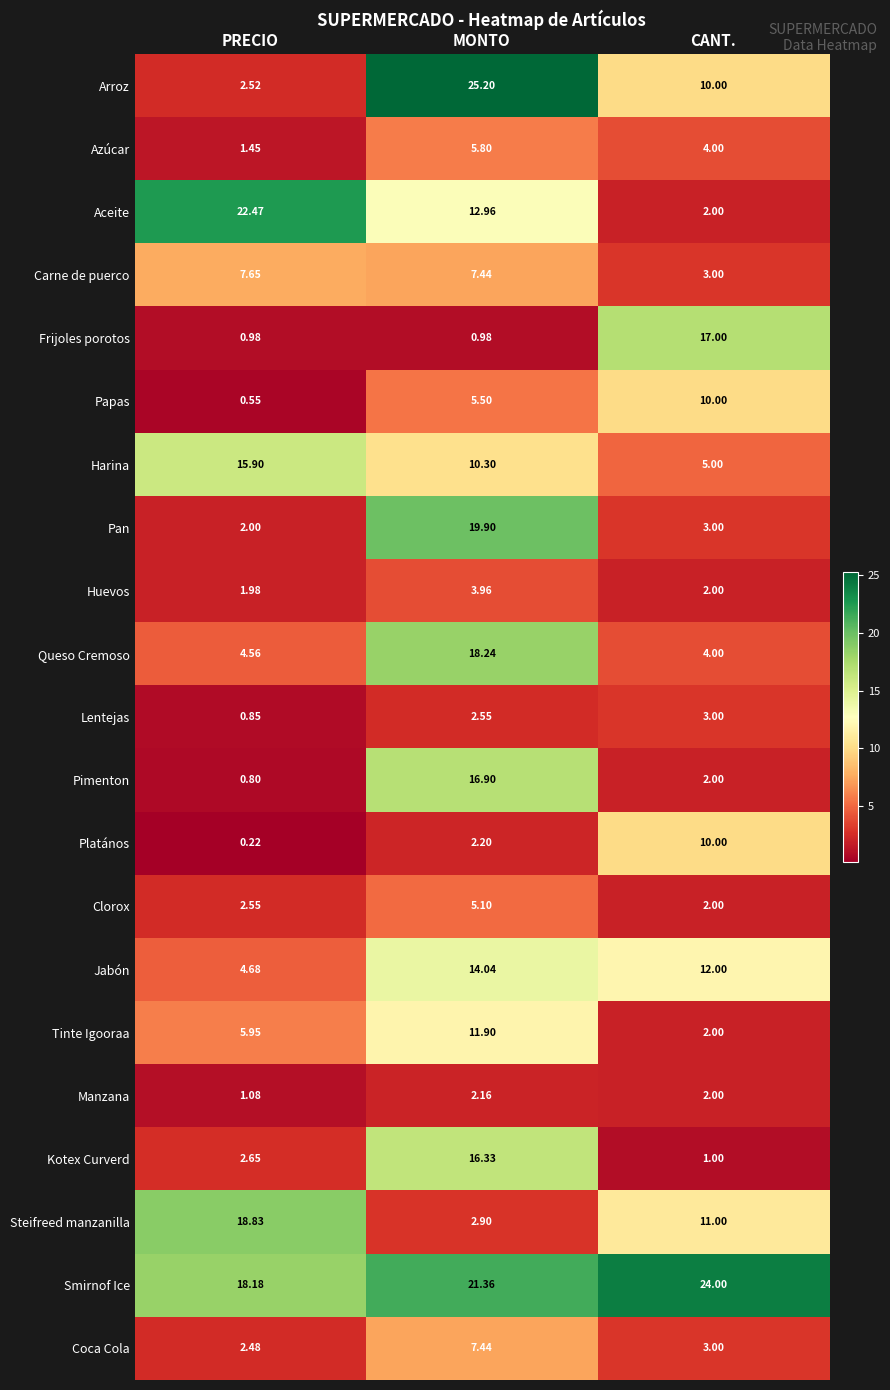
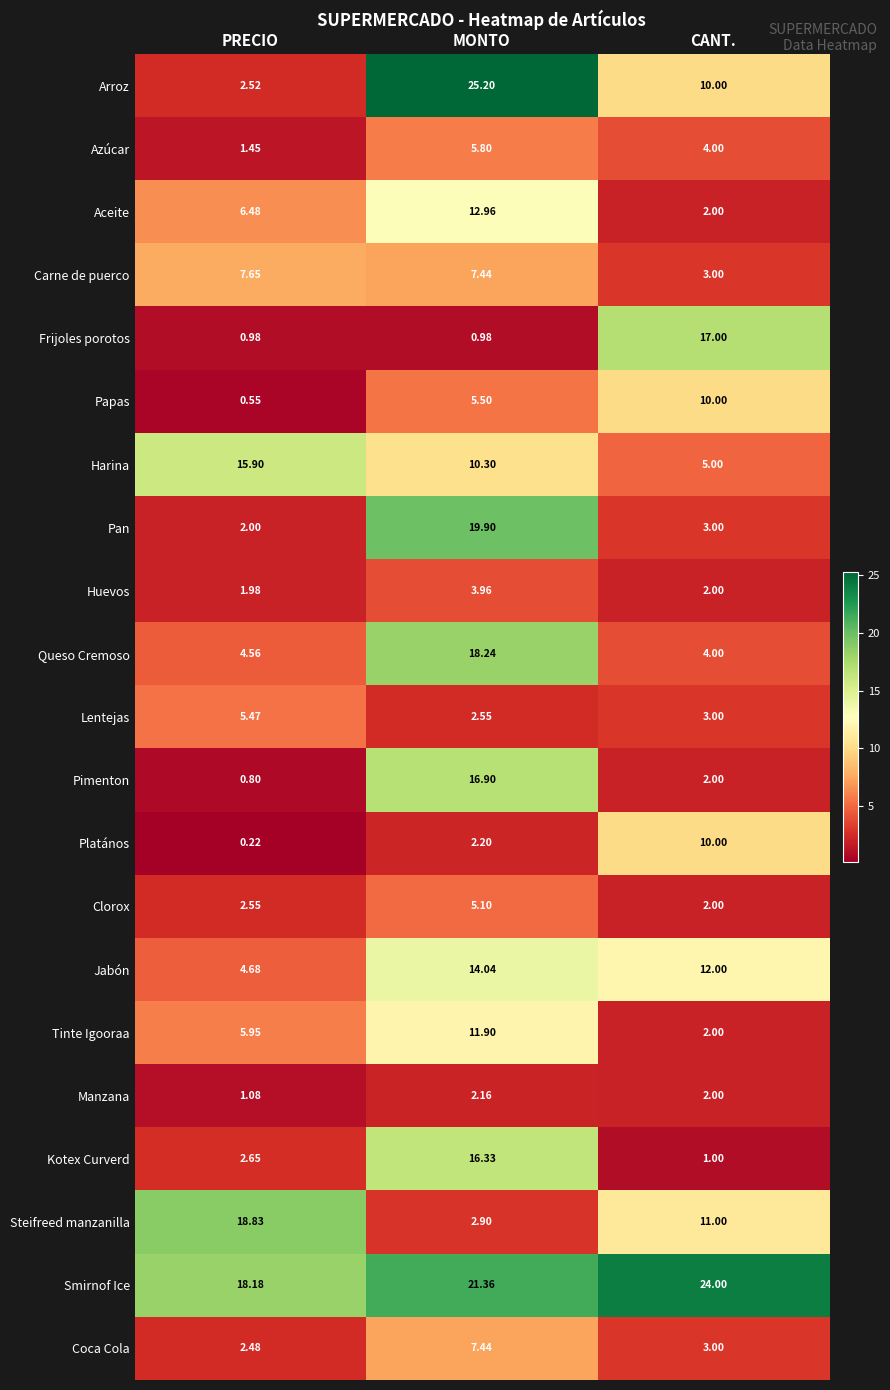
  {
    "Arroz": {
      "PRECIO": 2.52,
      "MONTO": 25.20,
      "CANT.": 10.00
    },
    "Azúcar": {
      "PRECIO": 1.45,
      "MONTO": 5.80,
      "CANT.": 4.00
    },
    "Aceite": {
-     "PRECIO": 22.47,
+     "PRECIO": 6.48,
      "MONTO": 12.96,
      "CANT.": 2.00
    },
    "Carne de puerco": {
      "PRECIO": 7.65,
      "MONTO": 7.44,
      "CANT.": 3.00
    },
    "Frijoles porotos": {
      "PRECIO": 0.98,
      "MONTO": 0.98,
      "CANT.": 17.00
    },
    "Papas": {
      "PRECIO": 0.55,
      "MONTO": 5.50,
      "CANT.": 10.00
    },
    "Harina": {
      "PRECIO": 15.90,
      "MONTO": 10.30,
      "CANT.": 5.00
    },
    "Pan": {
      "PRECIO": 2.00,
      "MONTO": 19.90,
      "CANT.": 3.00
    },
    "Huevos": {
      "PRECIO": 1.98,
      "MONTO": 3.96,
      "CANT.": 2.00
    },
    "Queso Cremoso": {
      "PRECIO": 4.56,
      "MONTO": 18.24,
      "CANT.": 4.00
    },
    "Lentejas": {
-     "PRECIO": 0.85,
+     "PRECIO": 5.47,
      "MONTO": 2.55,
      "CANT.": 3.00
    },
    "Pimenton": {
      "PRECIO": 0.80,
      "MONTO": 16.90,
      "CANT.": 2.00
    },
    "Platános": {
      "PRECIO": 0.22,
      "MONTO": 2.20,
      "CANT.": 10.00
    },
    "Clorox": {
      "PRECIO": 2.55,
      "MONTO": 5.10,
      "CANT.": 2.00
    },
    "Jabón": {
      "PRECIO": 4.68,
      "MONTO": 14.04,
      "CANT.": 12.00
    },
    "Tinte Igooraa": {
      "PRECIO": 5.95,
      "MONTO": 11.90,
      "CANT.": 2.00
    },
    "Manzana": {
      "PRECIO": 1.08,
      "MONTO": 2.16,
      "CANT.": 2.00
    },
    "Kotex Curverd": {
      "PRECIO": 2.65,
      "MONTO": 16.33,
      "CANT.": 1.00
    },
    "Steifreed manzanilla": {
      "PRECIO": 18.83,
      "MONTO": 2.90,
      "CANT.": 11.00
    },
    "Smirnof Ice": {
      "PRECIO": 18.18,
      "MONTO": 21.36,
      "CANT.": 24.00
    },
    "Coca Cola": {
      "PRECIO": 2.48,
      "MONTO": 7.44,
      "CANT.": 3.00
    }
  }
